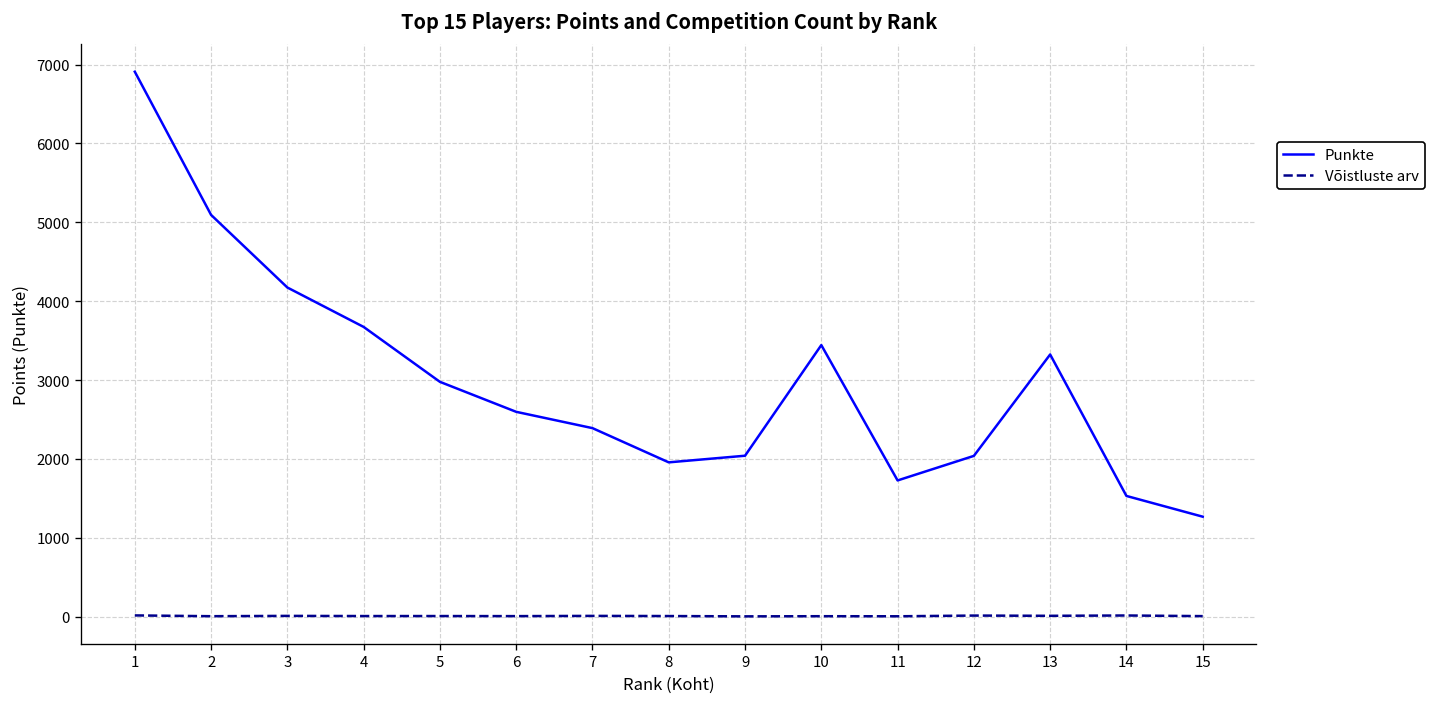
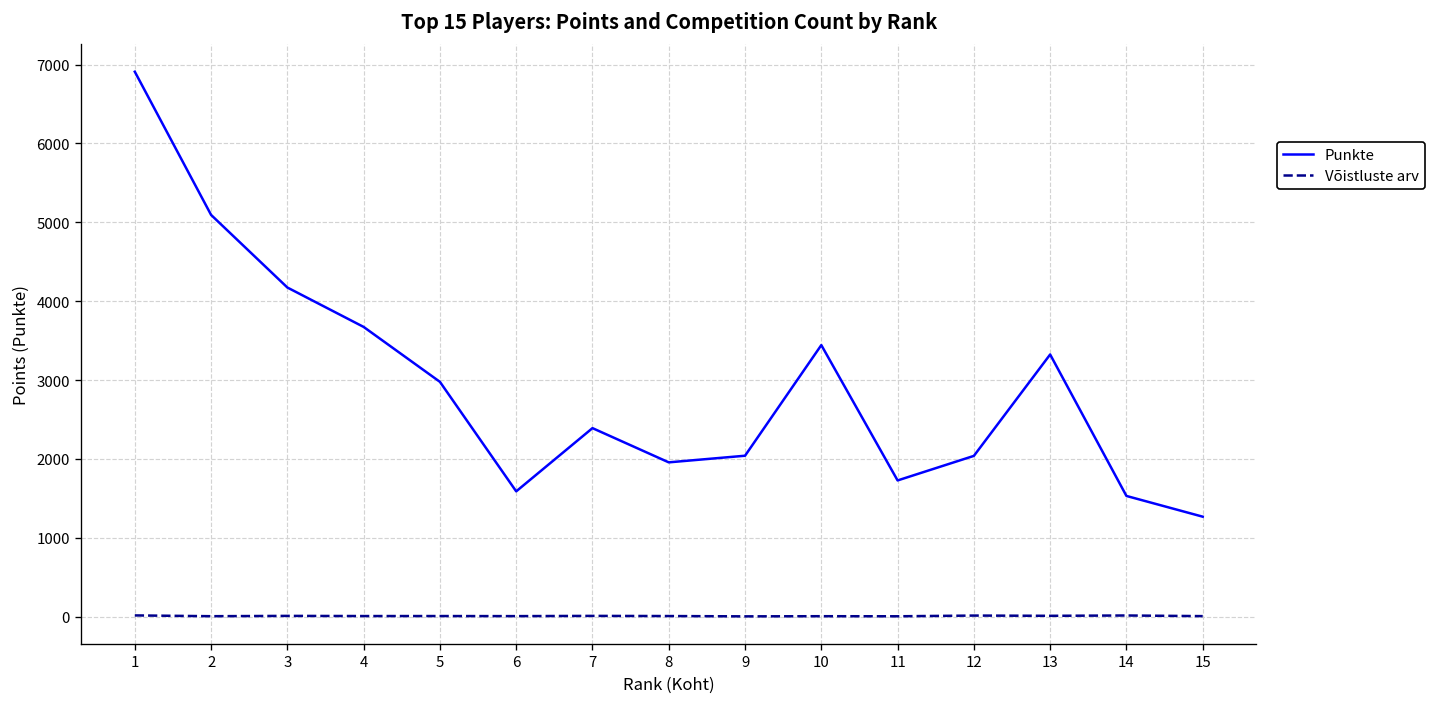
  {
    "Punkte": {
      "1": 6900,
      "2": 5100,
      "3": 4200,
      "4": 3700,
      "5": 3000,
-     "6": 2600,
+     "6": 1600,
      "7": 2400,
      "8": 2000,
      "9": 2000,
      "10": 3400,
      "11": 1700,
      "12": 2000,
      "13": 3300,
      "14": 1500,
      "15": 1300
    },
    "Võistluste arv": {
      "1": 0,
      "2": 0,
      "3": 0,
      "4": 0,
      "5": 0,
      "6": 0,
      "7": 0,
      "8": 0,
      "9": 0,
      "10": 0,
      "11": 0,
      "12": 0,
      "13": 0,
      "14": 0,
      "15": 0
    }
  }
